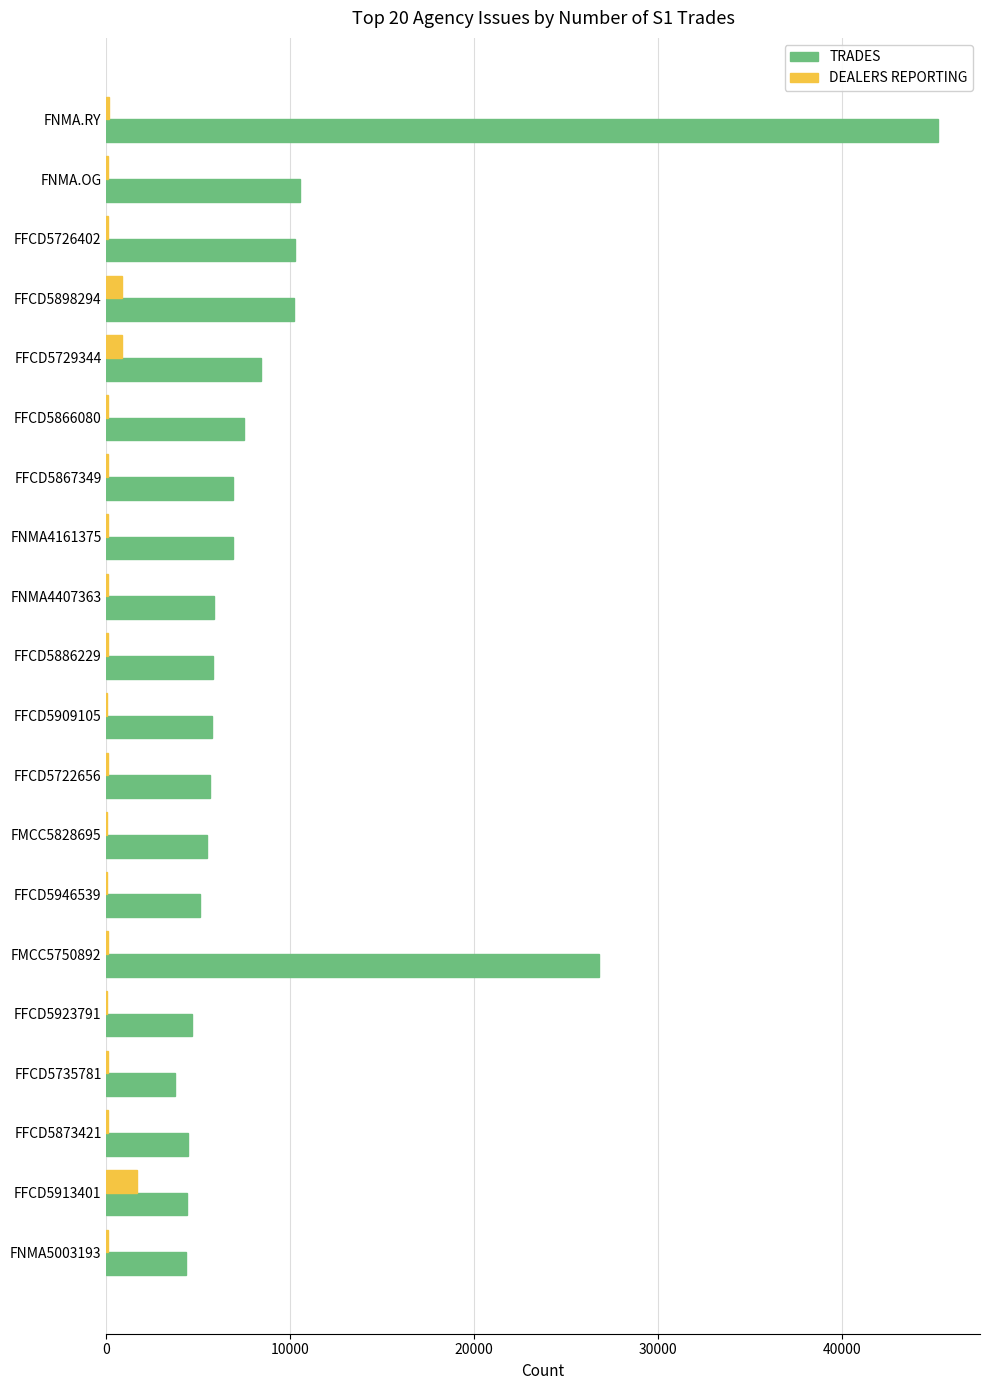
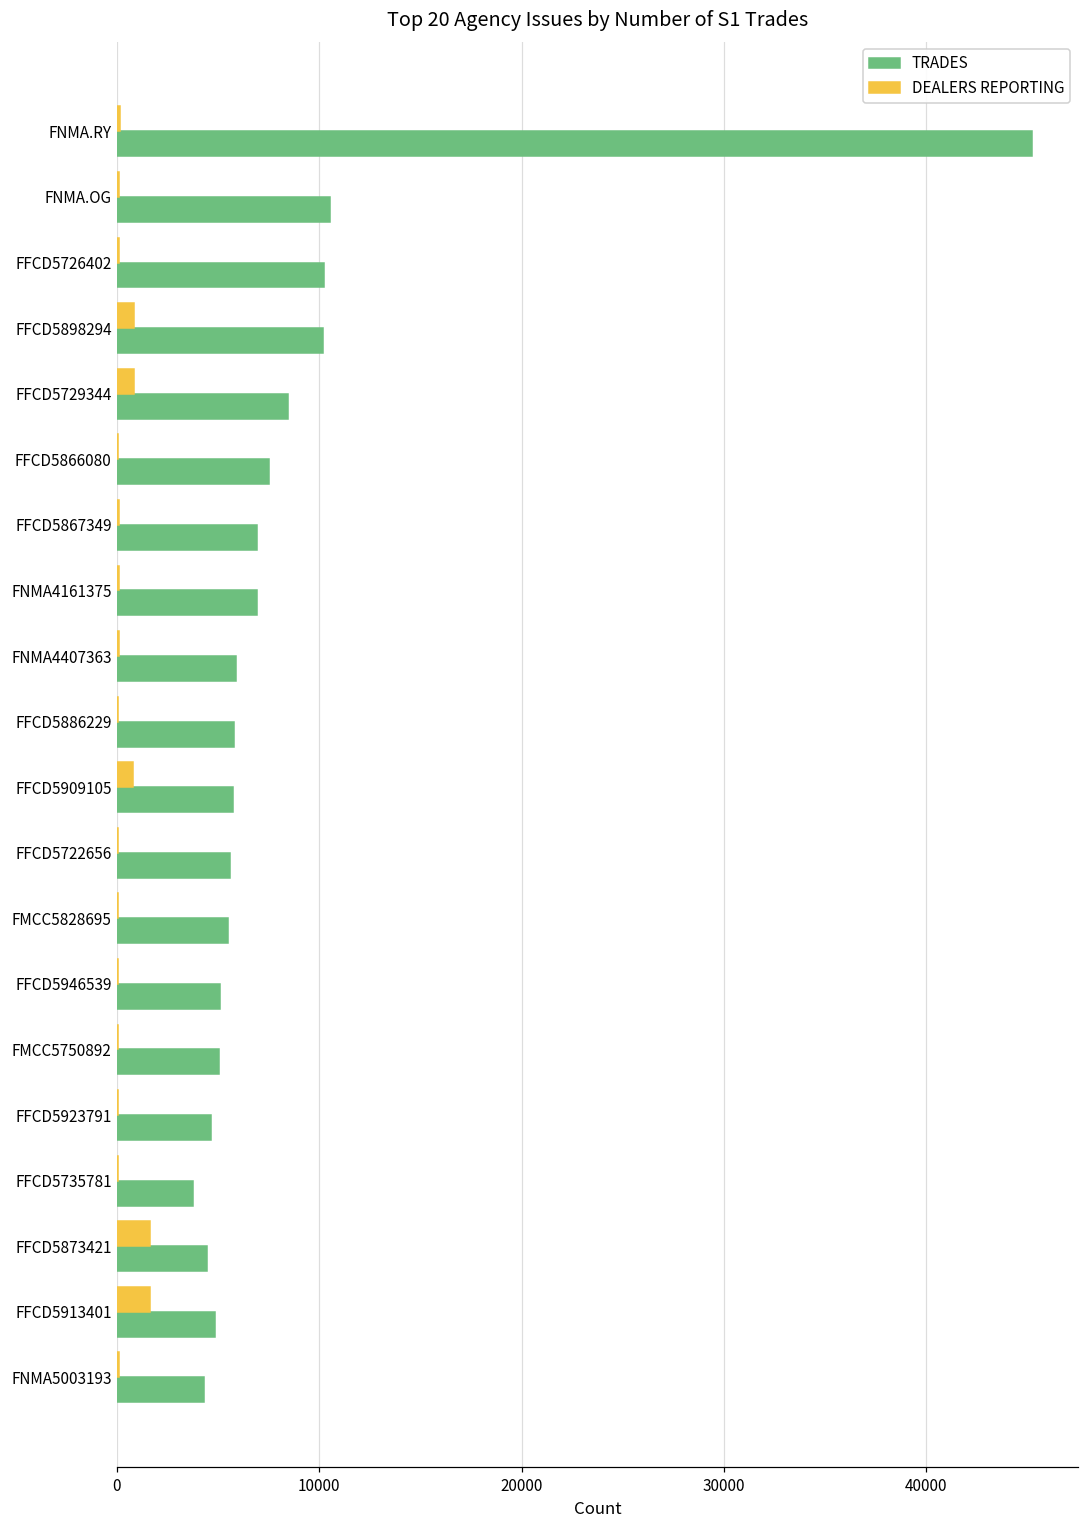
  {
    "TRADES": {
      "FNMA.RY": 45200,
      "FNMA.OG": 10500,
      "FFCD5726402": 10200,
      "FFCD5898294": 10200,
      "FFCD5729344": 8400,
      "FFCD5866080": 7500,
      "FFCD5867349": 6900,
      "FNMA4161375": 6900,
      "FNMA4407363": 5900,
      "FFCD5886229": 5800,
      "FFCD5909105": 5700,
      "FFCD5722656": 5600,
      "FMCC5828695": 5500,
      "FFCD5946539": 5100,
-     "FMCC5750892": 26800,
+     "FMCC5750892": 5100,
      "FFCD5923791": 4700,
      "FFCD5735781": 3700,
      "FFCD5873421": 4400,
-     "FFCD5913401": 4400,
+     "FFCD5913401": 4900,
      "FNMA5003193": 4300
    },
    "DEALERS REPORTING": {
      "FNMA.RY": 100,
      "FFCD5898294": 900,
      "FFCD5729344": 800,
-     "FFCD5909105": 100,
-     "FFCD5873421": 100,
+     "FFCD5909105": 800,
+     "FFCD5873421": 1600,
      "FFCD5913401": 1600
    }
  }
